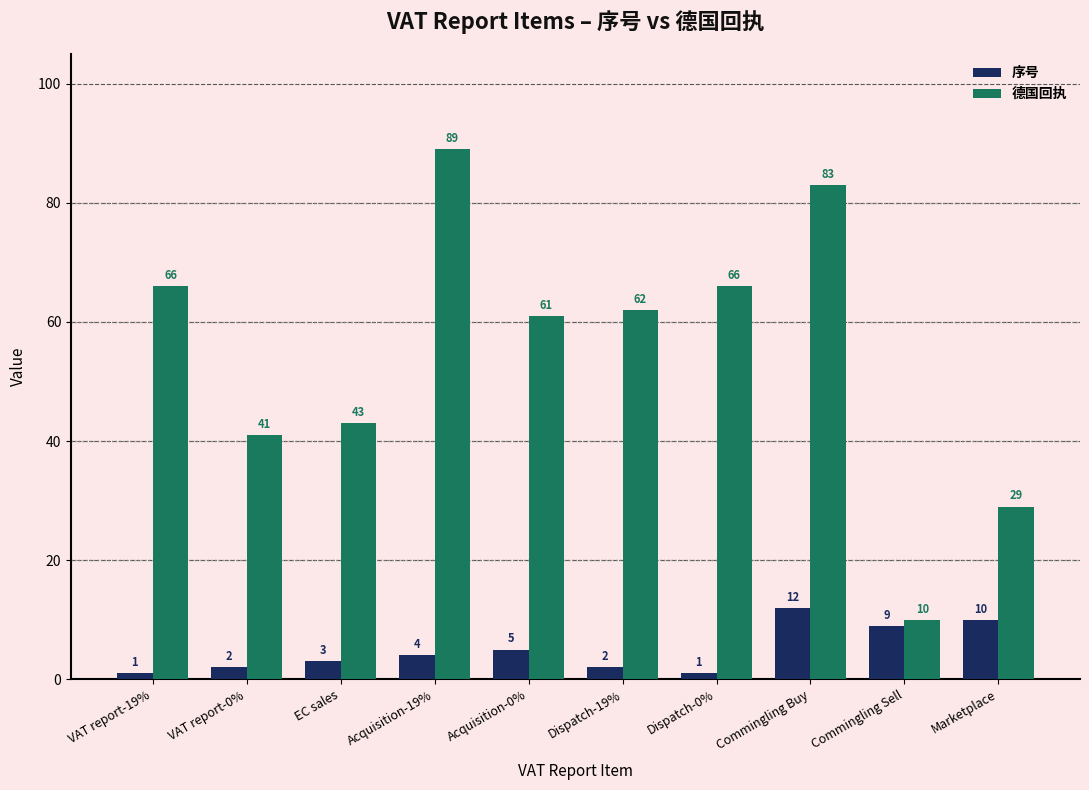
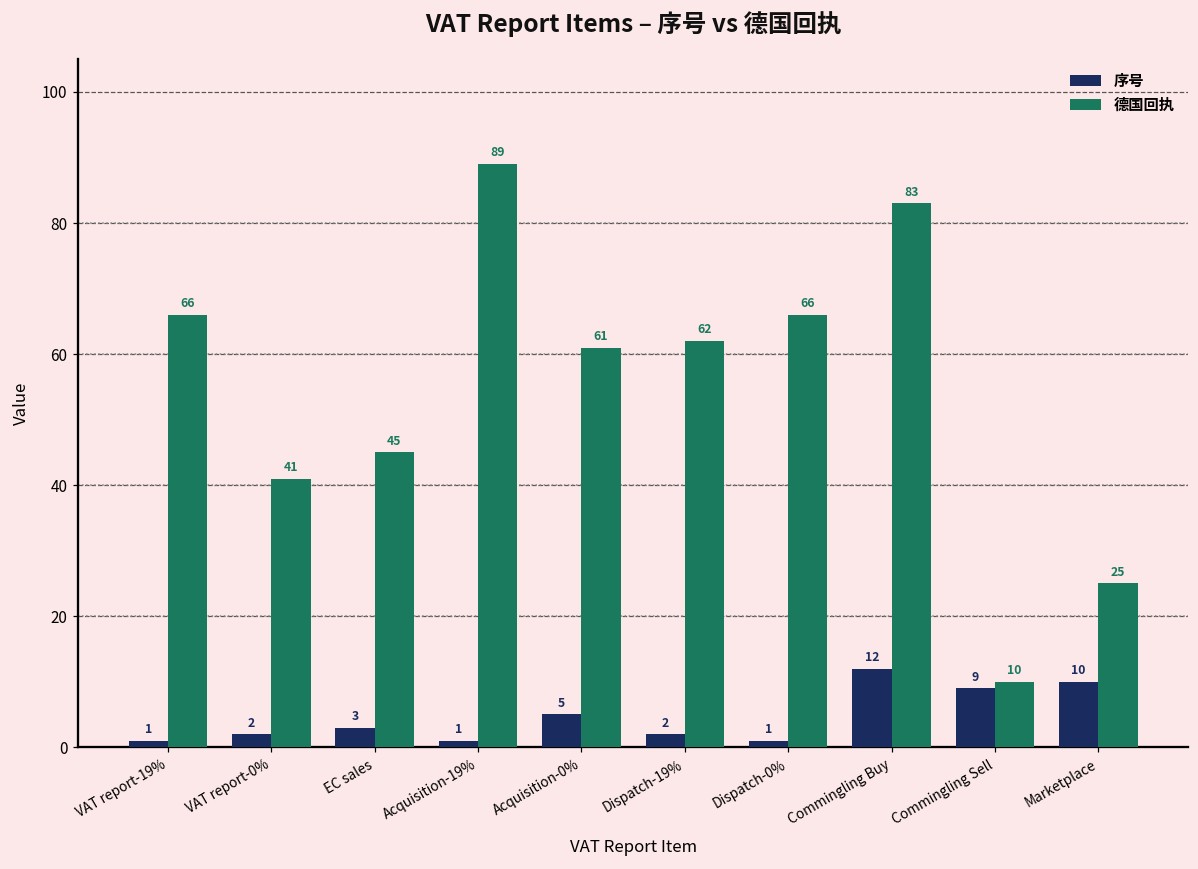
  {
    "序号": {
      "VAT report-19%": 1,
      "VAT report-0%": 2,
      "EC sales": 3,
-     "Acquisition-19%": 4,
+     "Acquisition-19%": 1,
      "Acquisition-0%": 5,
      "Dispatch-19%": 2,
      "Dispatch-0%": 1,
      "Commingling Buy": 12,
      "Commingling Sell": 9,
      "Marketplace": 10
    },
    "德国回执": {
      "VAT report-19%": 66,
      "VAT report-0%": 41,
-     "EC sales": 43,
+     "EC sales": 45,
      "Acquisition-19%": 89,
      "Acquisition-0%": 61,
      "Dispatch-19%": 62,
      "Dispatch-0%": 66,
      "Commingling Buy": 83,
      "Commingling Sell": 10,
-     "Marketplace": 29
+     "Marketplace": 25
    }
  }
